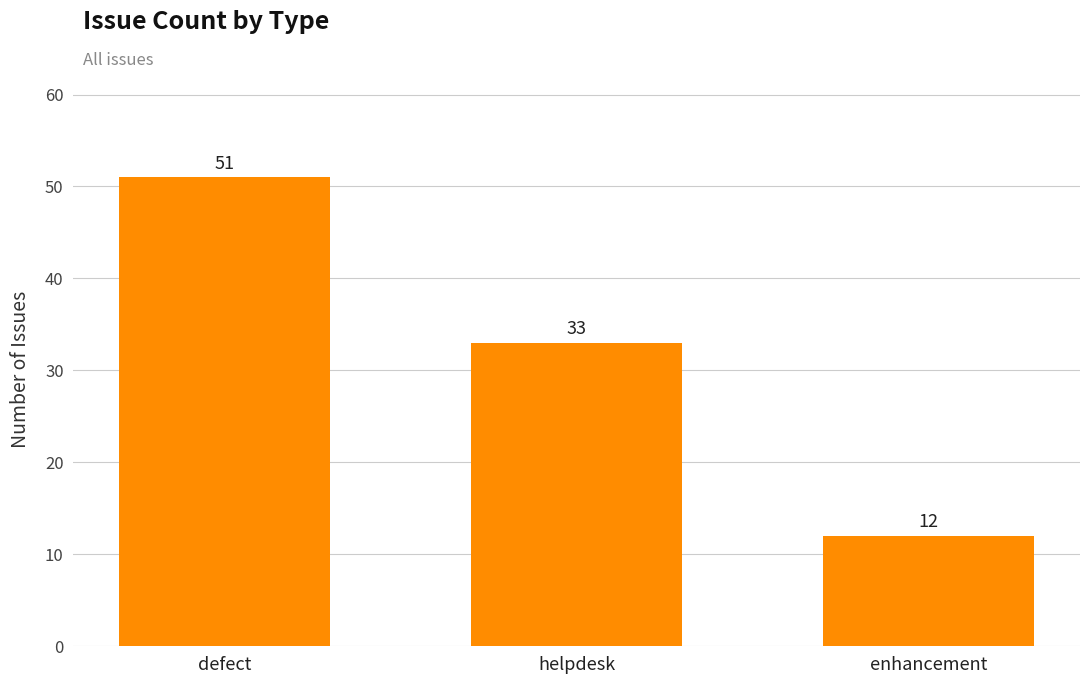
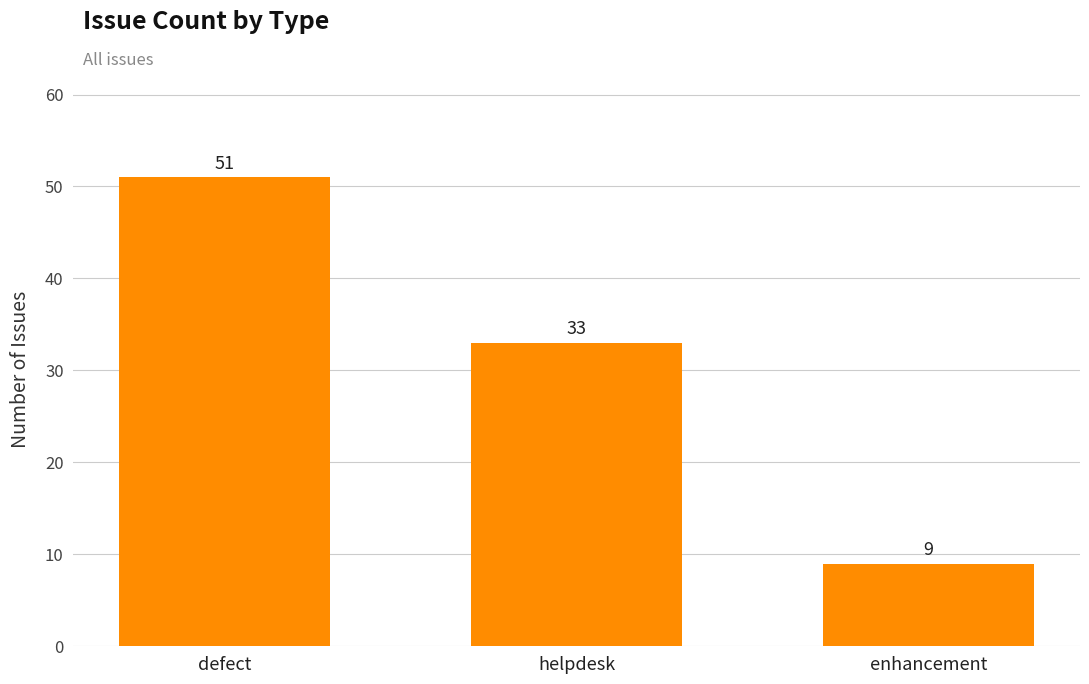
  {
    "defect": 51,
    "helpdesk": 33,
-   "enhancement": 12
+   "enhancement": 9
  }
